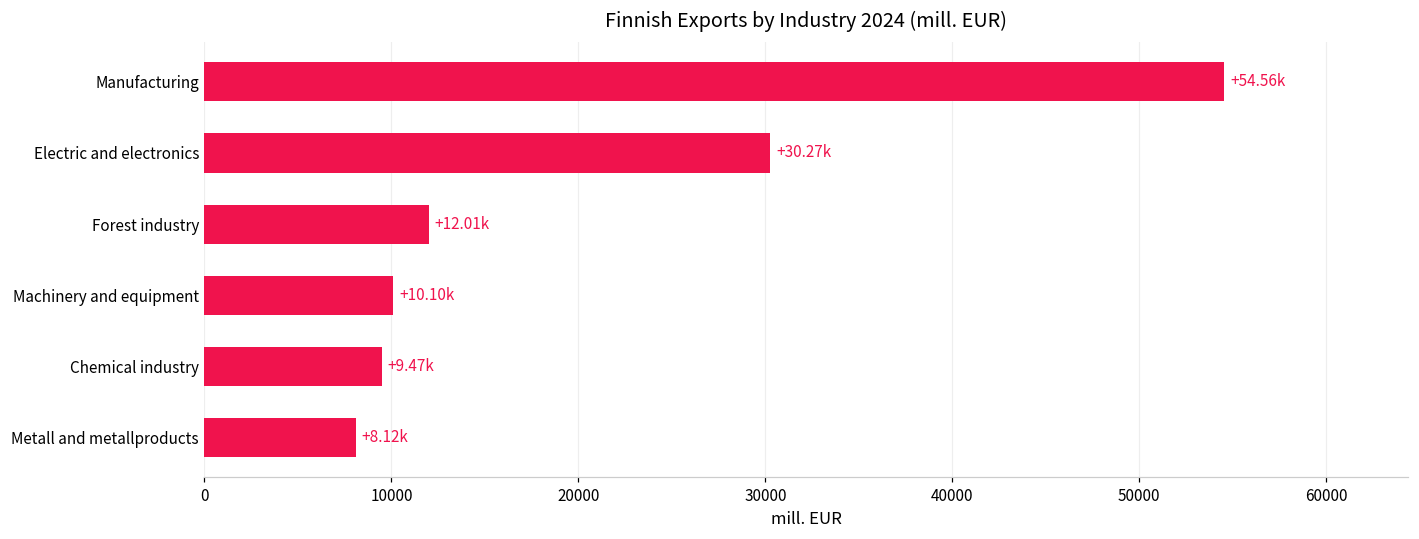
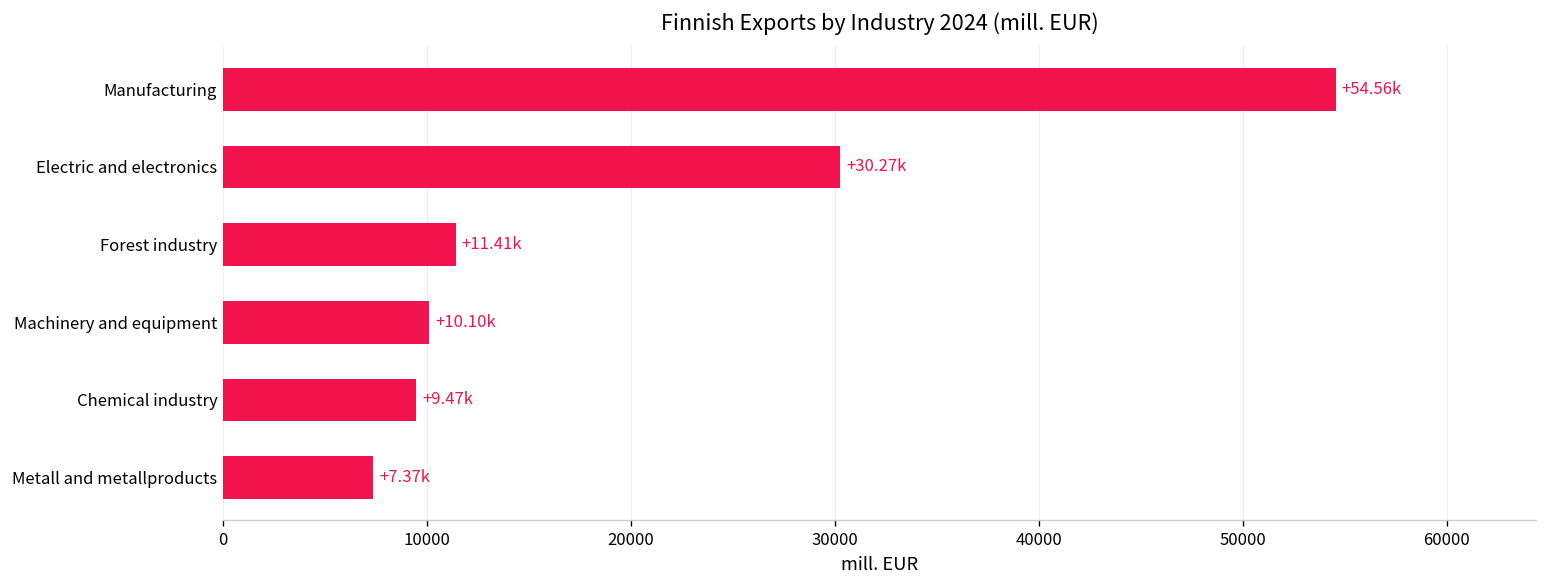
  {
    "Manufacturing": "+54.56k",
    "Electric and electronics": "+30.27k",
-   "Forest industry": "+12.01k",
+   "Forest industry": "+11.41k",
    "Machinery and equipment": "+10.10k",
    "Chemical industry": "+9.47k",
-   "Metall and metallproducts": "+8.12k"
+   "Metall and metallproducts": "+7.37k"
  }
